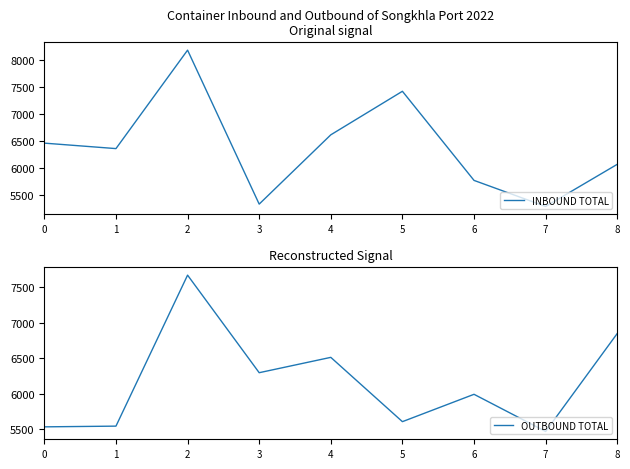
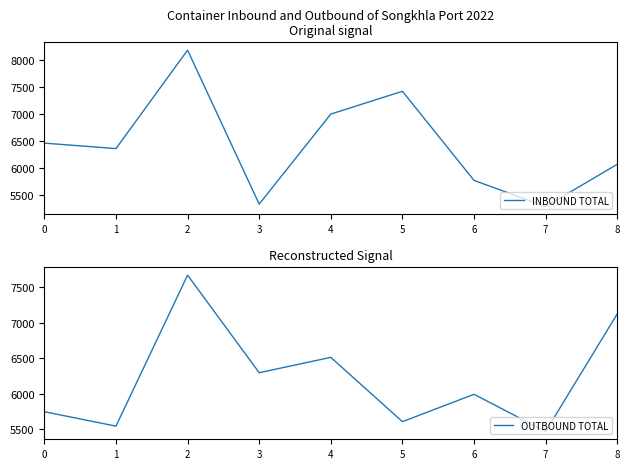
  {
    "Container Inbound and Outbound of Songkhla Port 2022 Original signal": {
      "0": 6500,
      "1": 6400,
      "2": 8200,
      "3": 5300,
-     "4": 6600,
+     "4": 7000,
      "5": 7400,
      "6": 5800,
      "8": 6100
    },
    "Reconstructed Signal": {
-     "0": 5500,
+     "0": 5700,
      "1": 5500,
      "2": 7700,
      "3": 6300,
      "4": 6500,
      "5": 5600,
      "6": 6000,
-     "8": 6800
+     "8": 7100
    }
  }
